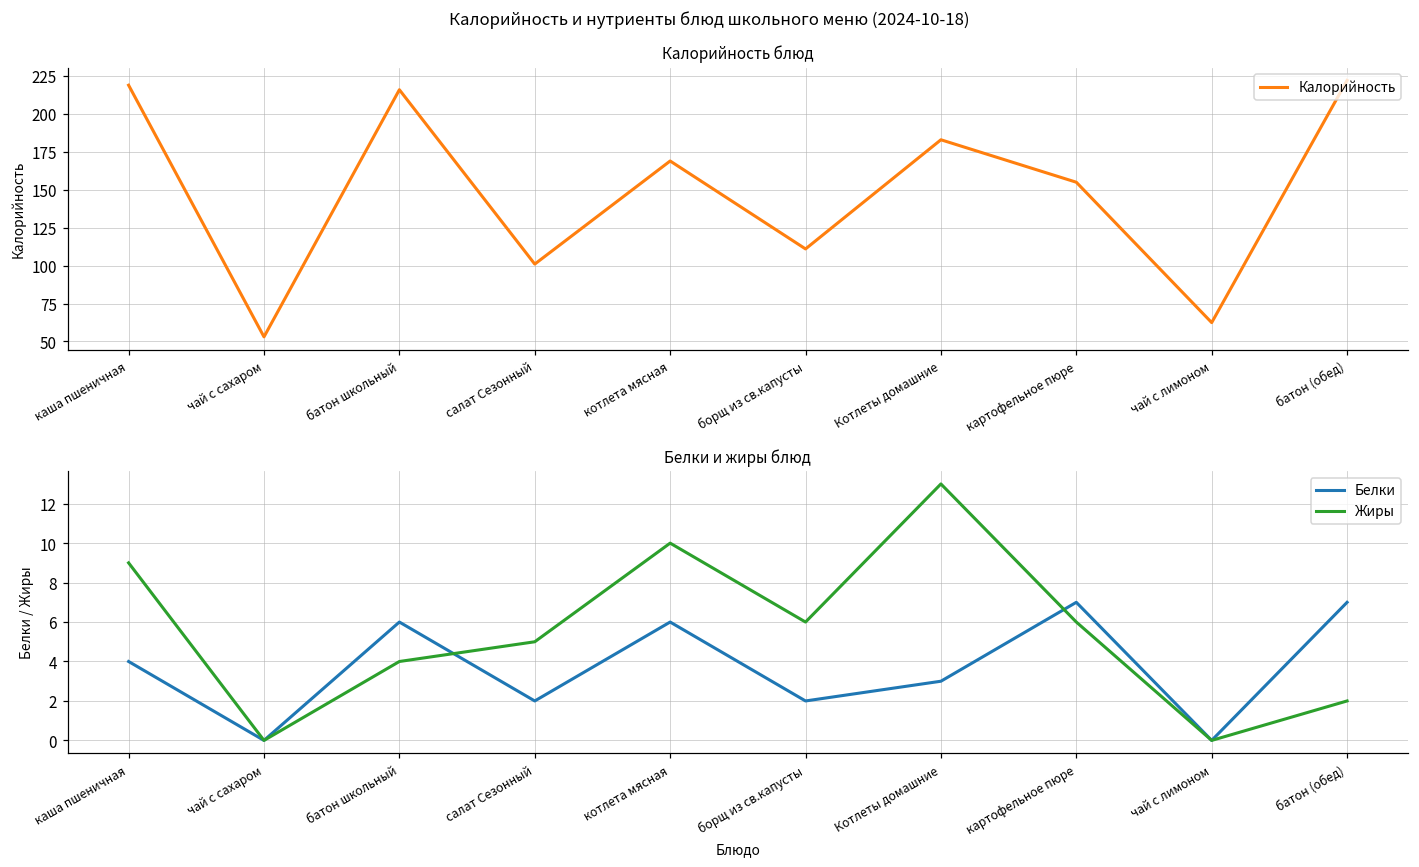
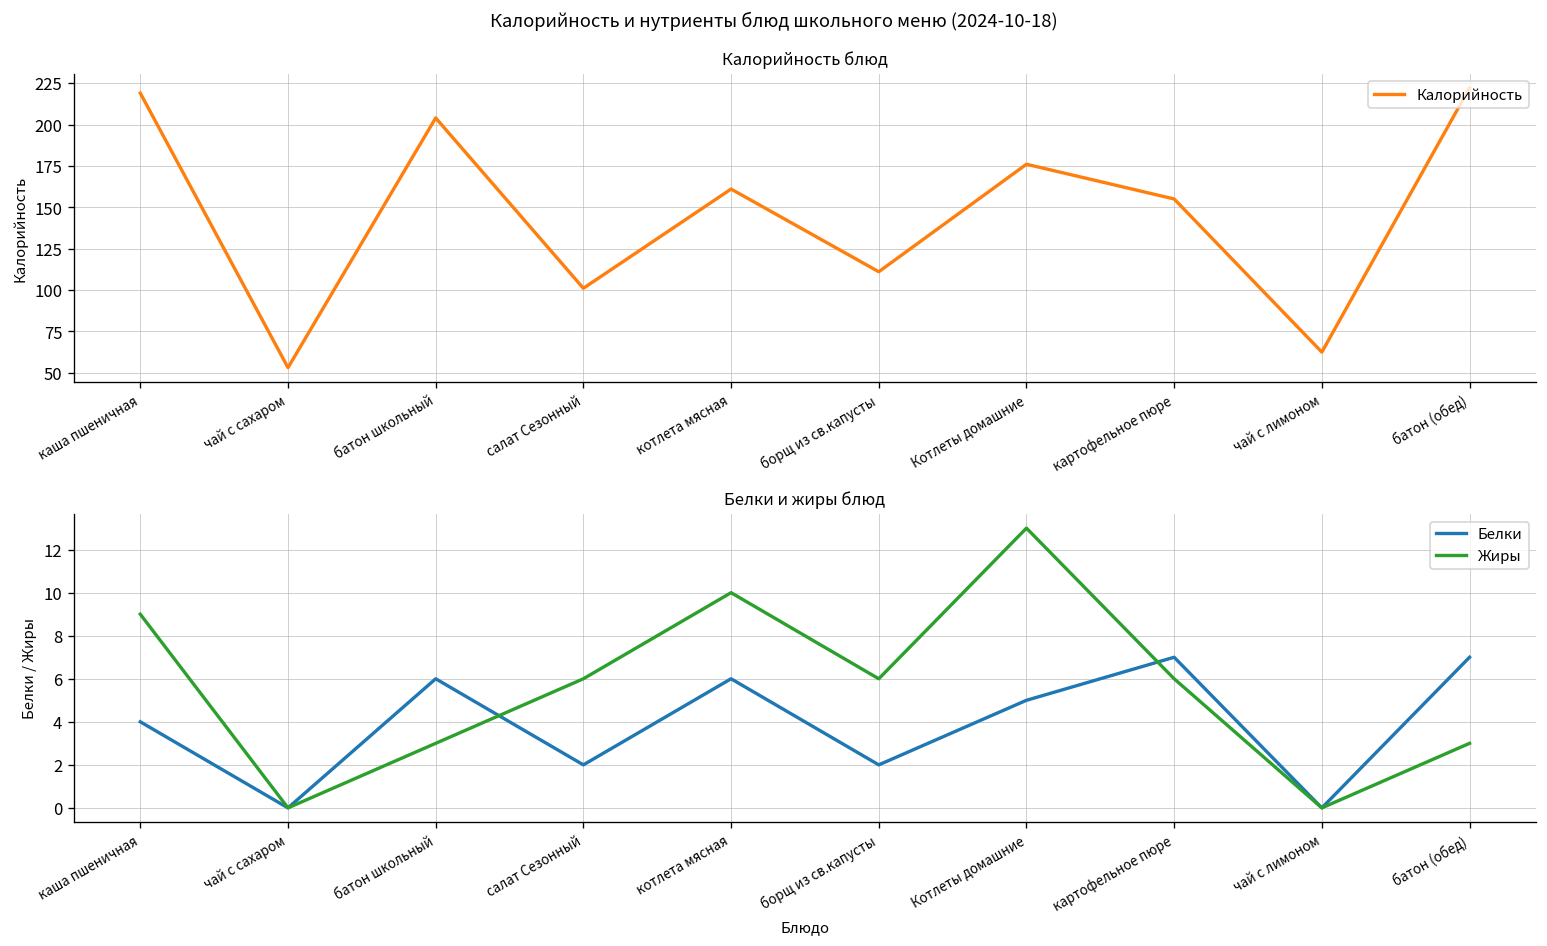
  {
    "Калорийность блюд": {
      "каша пшеничная": 219,
      "чай с сахаром": 53,
-     "батон школьный": 216,
+     "батон школьный": 204,
      "салат Сезонный": 101,
-     "котлета мясная": 169,
+     "котлета мясная": 161,
      "борщ из св.капусты": 111,
-     "Котлеты домашние": 183,
+     "Котлеты домашние": 176,
      "картофельное пюре": 155,
      "чай с лимоном": 62
    },
    "Белки и жиры блюд": {
      "Белки": {
        "каша пшеничная": 4,
        "батон школьный": 6,
        "салат Сезонный": 2,
        "котлета мясная": 6,
        "борщ из св.капусты": 2,
-       "Котлеты домашние": 3,
+       "Котлеты домашние": 5,
        "картофельное пюре": 7,
        "батон (обед)": 7
      },
      "Жиры": {
        "каша пшеничная": 9,
-       "батон школьный": 4,
-       "салат Сезонный": 5,
+       "батон школьный": 3,
+       "салат Сезонный": 6,
        "котлета мясная": 10,
        "борщ из св.капусты": 6,
        "Котлеты домашние": 13,
        "картофельное пюре": 6,
-       "батон (обед)": 2
+       "батон (обед)": 3
      }
    }
  }
